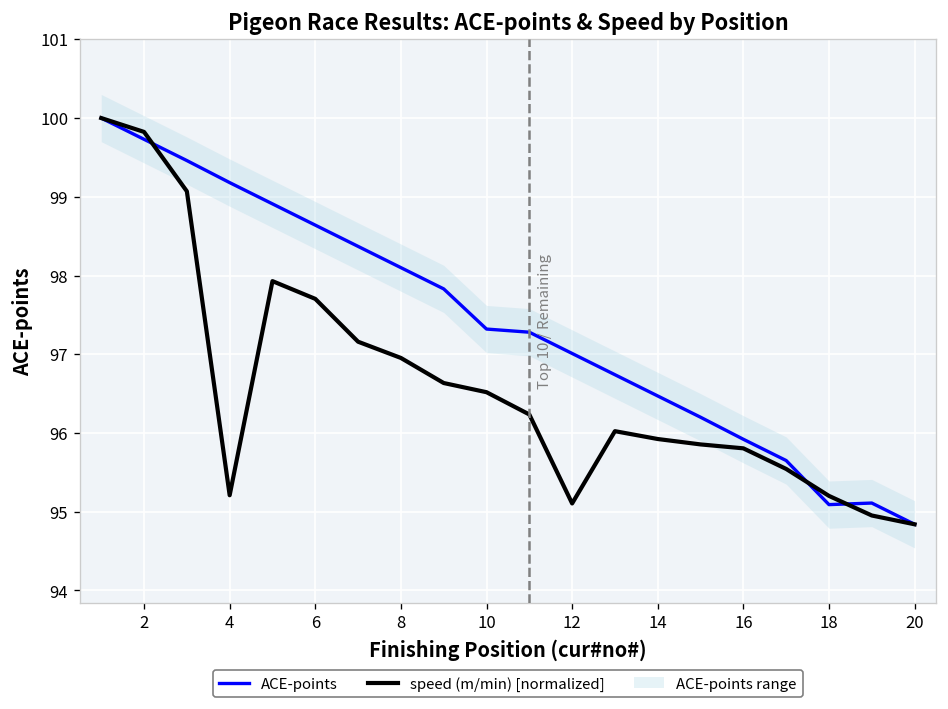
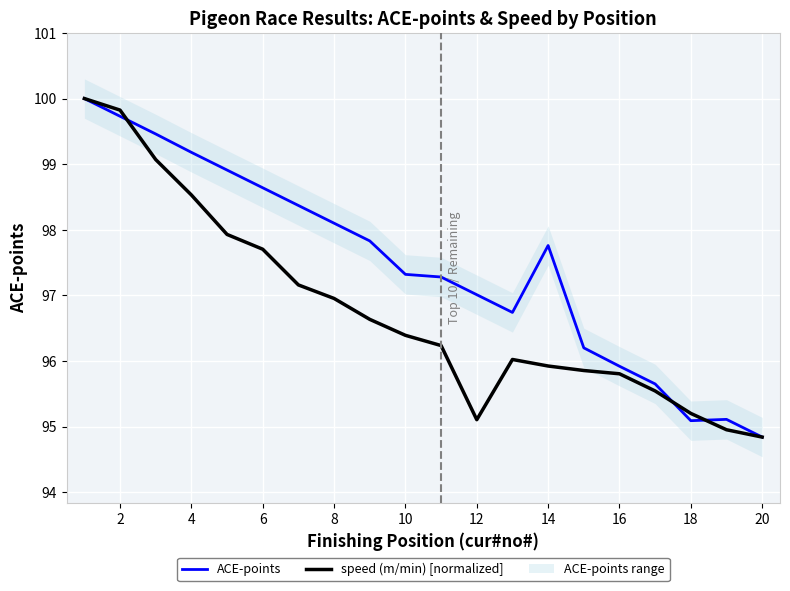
  {
    "ACE-points": {
      "2": 99.7,
      "4": 99.2,
      "6": 98.6,
      "8": 98.1,
      "10": 97.3,
      "12": 97.0,
-     "14": 96.5,
+     "14": 97.8,
      "16": 95.9,
      "18": 95.1
    },
    "speed (m/min) [normalized]": {
      "2": 99.8,
-     "4": 95.2,
+     "4": 98.5,
      "6": 97.7,
      "8": 97.0,
-     "10": 96.5,
+     "10": 96.4,
      "12": 95.1,
      "14": 95.9,
      "16": 95.8,
      "18": 95.2
    }
  }
